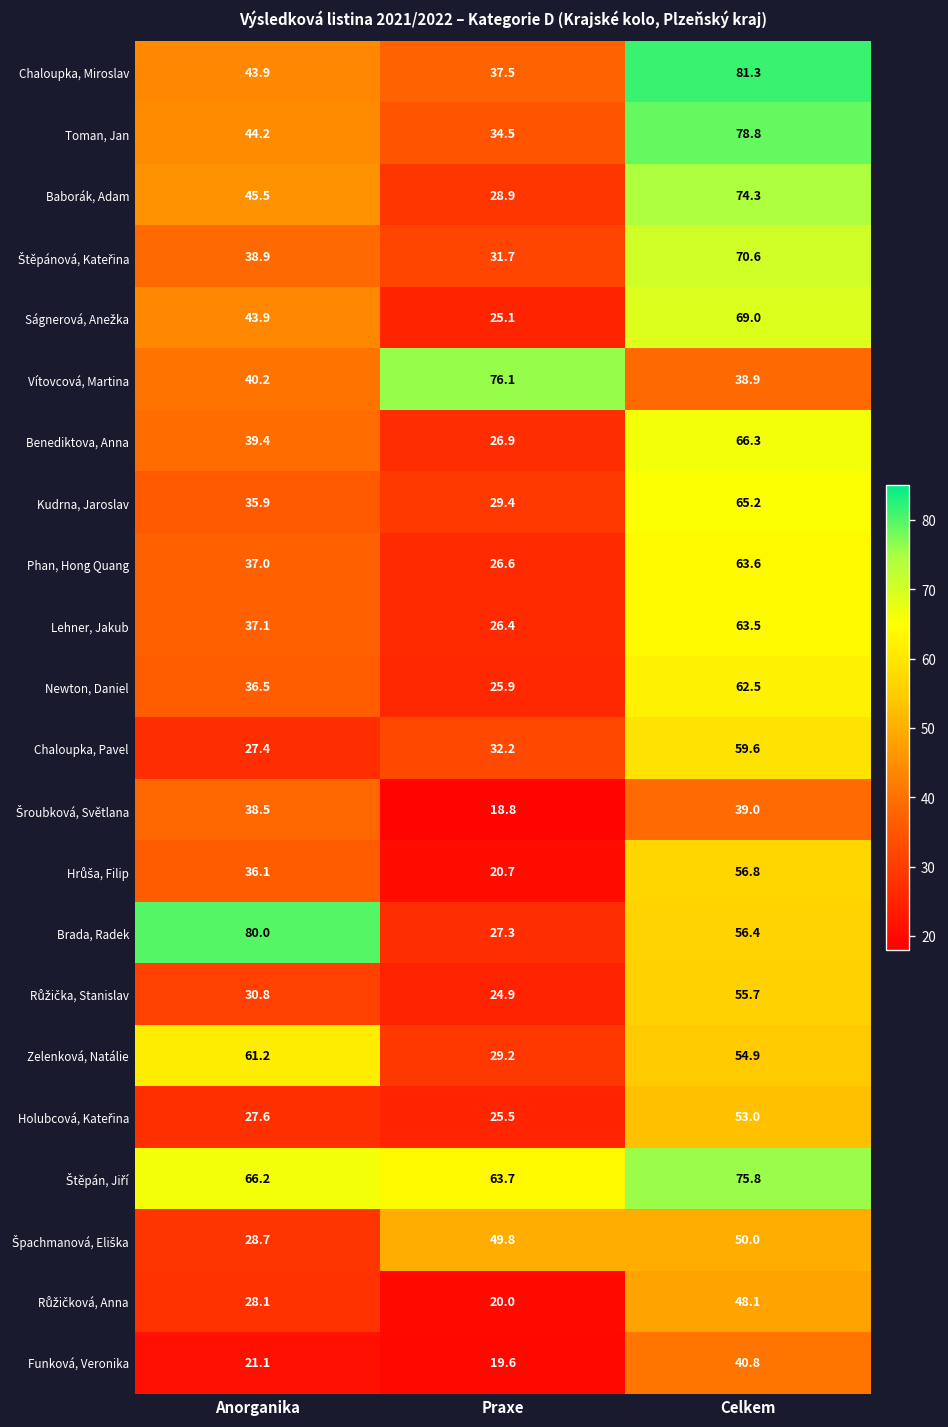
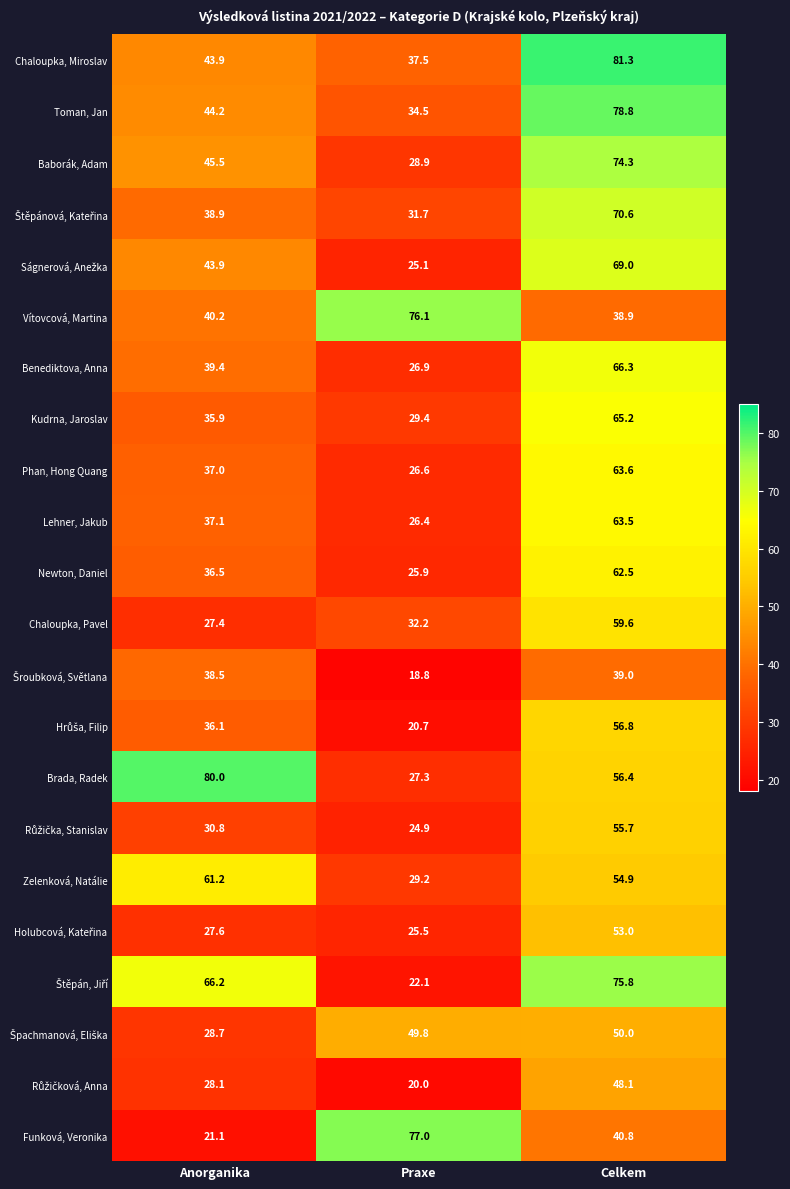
  {
    "Chaloupka, Miroslav": {
      "Anorganika": 43.9,
      "Praxe": 37.5,
      "Celkem": 81.3
    },
    "Toman, Jan": {
      "Anorganika": 44.2,
      "Praxe": 34.5,
      "Celkem": 78.8
    },
    "Baborák, Adam": {
      "Anorganika": 45.5,
      "Praxe": 28.9,
      "Celkem": 74.3
    },
    "Štěpánová, Kateřina": {
      "Anorganika": 38.9,
      "Praxe": 31.7,
      "Celkem": 70.6
    },
    "Ságnerová, Anežka": {
      "Anorganika": 43.9,
      "Praxe": 25.1,
      "Celkem": 69.0
    },
    "Vítovcová, Martina": {
      "Anorganika": 40.2,
      "Praxe": 76.1,
      "Celkem": 38.9
    },
    "Benediktova, Anna": {
      "Anorganika": 39.4,
      "Praxe": 26.9,
      "Celkem": 66.3
    },
    "Kudrna, Jaroslav": {
      "Anorganika": 35.9,
      "Praxe": 29.4,
      "Celkem": 65.2
    },
    "Phan, Hong Quang": {
      "Anorganika": 37.0,
      "Praxe": 26.6,
      "Celkem": 63.6
    },
    "Lehner, Jakub": {
      "Anorganika": 37.1,
      "Praxe": 26.4,
      "Celkem": 63.5
    },
    "Newton, Daniel": {
      "Anorganika": 36.5,
      "Praxe": 25.9,
      "Celkem": 62.5
    },
    "Chaloupka, Pavel": {
      "Anorganika": 27.4,
      "Praxe": 32.2,
      "Celkem": 59.6
    },
    "Šroubková, Světlana": {
      "Anorganika": 38.5,
      "Praxe": 18.8,
      "Celkem": 39.0
    },
    "Hrůša, Filip": {
      "Anorganika": 36.1,
      "Praxe": 20.7,
      "Celkem": 56.8
    },
    "Brada, Radek": {
      "Anorganika": 80.0,
      "Praxe": 27.3,
      "Celkem": 56.4
    },
    "Růžička, Stanislav": {
      "Anorganika": 30.8,
      "Praxe": 24.9,
      "Celkem": 55.7
    },
    "Zelenková, Natálie": {
      "Anorganika": 61.2,
      "Praxe": 29.2,
      "Celkem": 54.9
    },
    "Holubcová, Kateřina": {
      "Anorganika": 27.6,
      "Praxe": 25.5,
      "Celkem": 53.0
    },
    "Štěpán, Jiří": {
      "Anorganika": 66.2,
-     "Praxe": 63.7,
+     "Praxe": 22.1,
      "Celkem": 75.8
    },
    "Špachmanová, Eliška": {
      "Anorganika": 28.7,
      "Praxe": 49.8,
      "Celkem": 50.0
    },
    "Růžičková, Anna": {
      "Anorganika": 28.1,
      "Praxe": 20.0,
      "Celkem": 48.1
    },
    "Funková, Veronika": {
      "Anorganika": 21.1,
-     "Praxe": 19.6,
+     "Praxe": 77.0,
      "Celkem": 40.8
    }
  }
